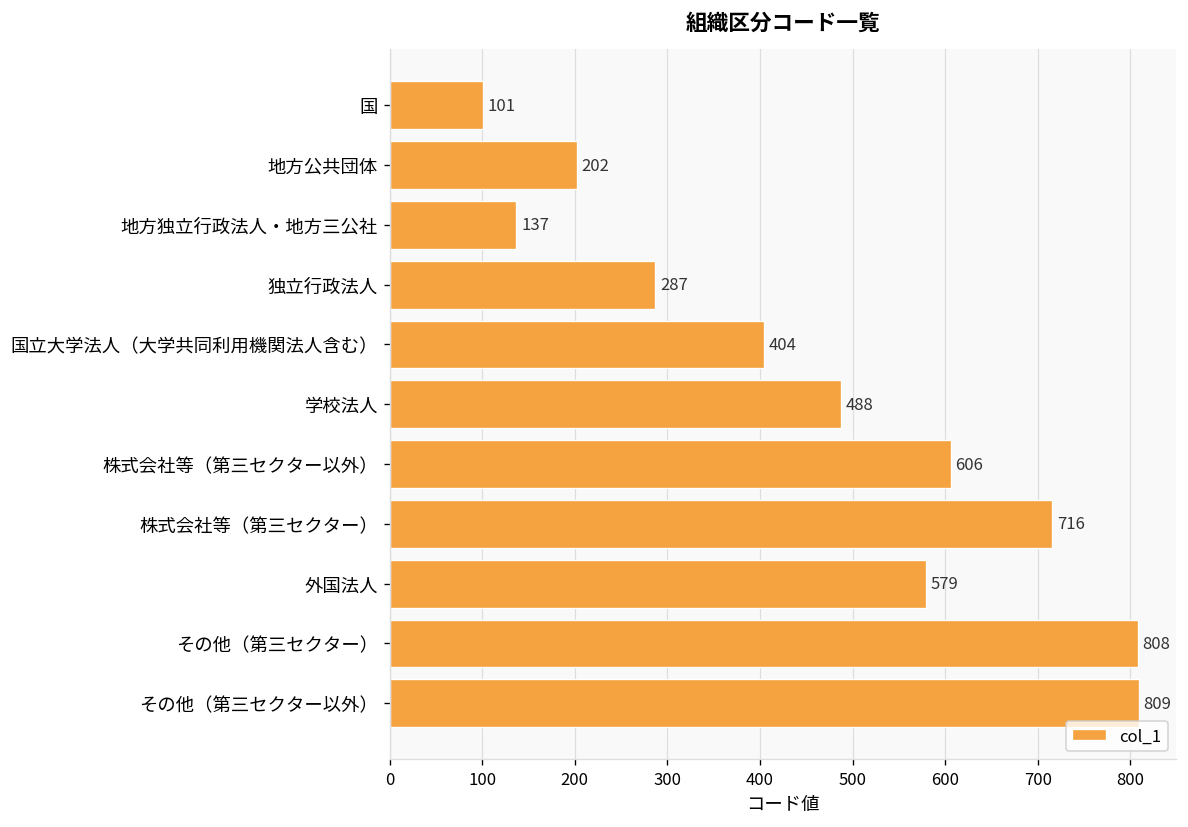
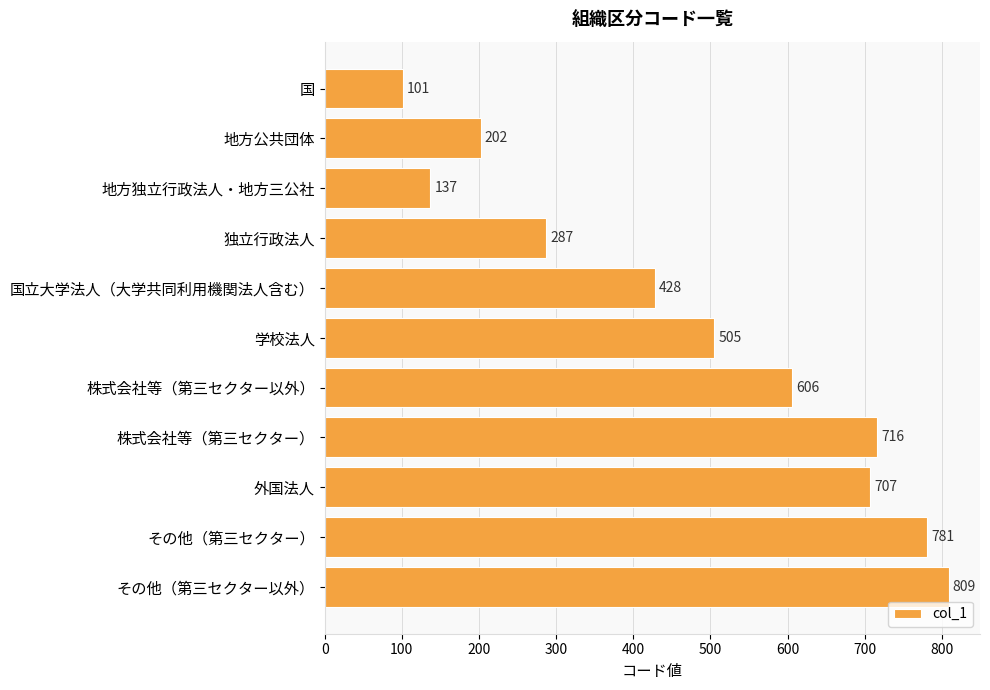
  {
    "国": 101,
    "地方公共団体": 202,
    "地方独立行政法人・地方三公社": 137,
    "独立行政法人": 287,
-   "国立大学法人（大学共同利用機関法人含む）": 404,
-   "学校法人": 488,
+   "国立大学法人（大学共同利用機関法人含む）": 428,
+   "学校法人": 505,
    "株式会社等（第三セクター以外）": 606,
    "株式会社等（第三セクター）": 716,
-   "外国法人": 579,
-   "その他（第三セクター）": 808,
+   "外国法人": 707,
+   "その他（第三セクター）": 781,
    "その他（第三セクター以外）": 809
  }
